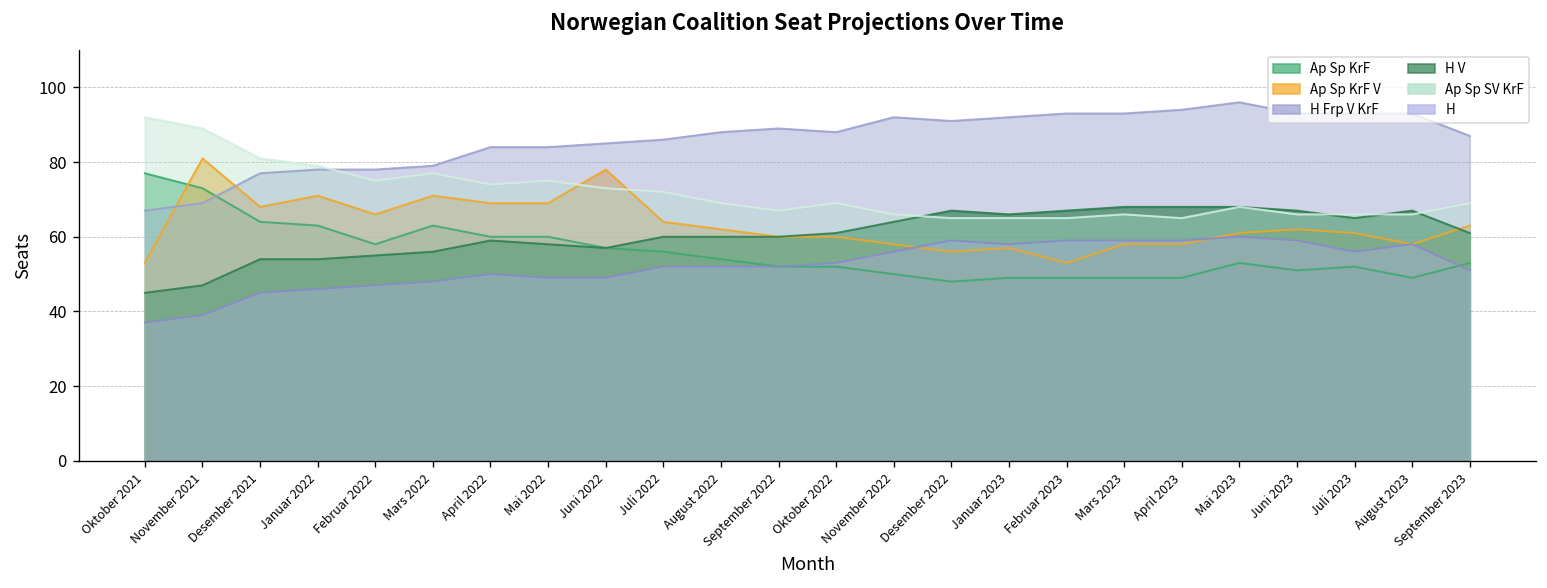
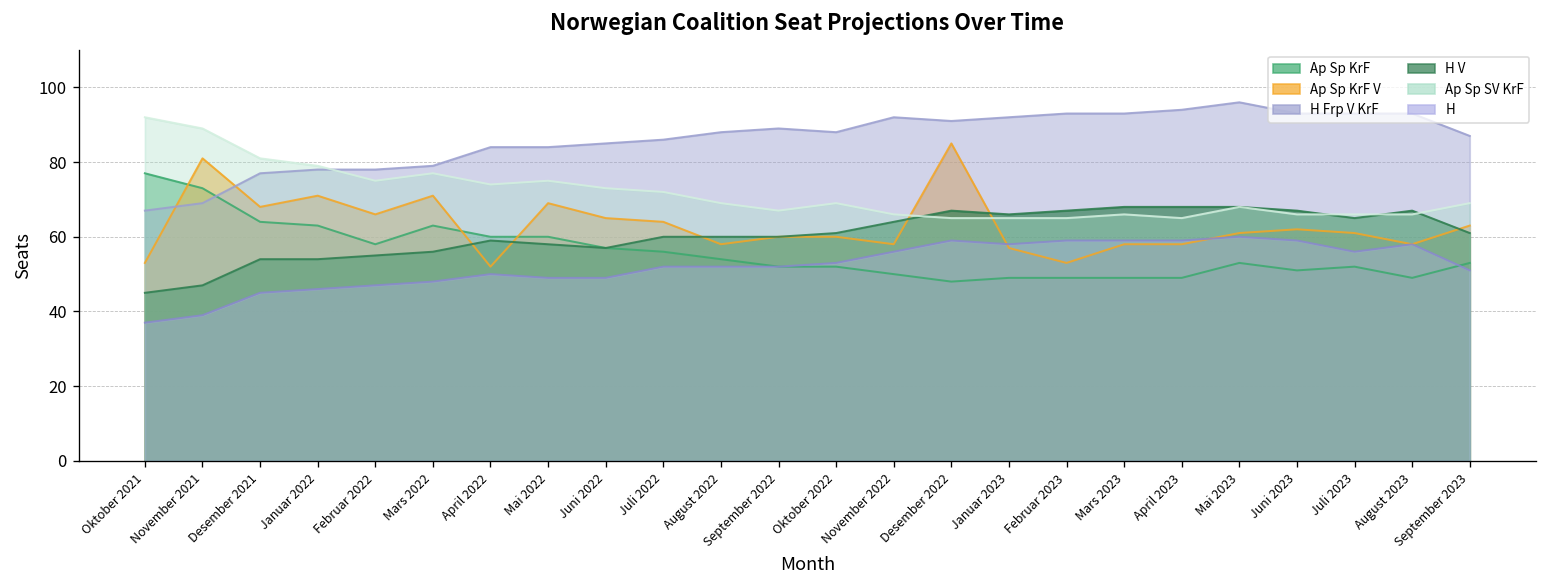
  {
    "Ap Sp KrF V": {
      "Oktober 2021": 53,
      "November 2021": 81,
      "Desember 2021": 68,
      "Januar 2022": 71,
      "Februar 2022": 66,
      "Mars 2022": 71,
-     "April 2022": 69,
+     "April 2022": 52,
      "Mai 2022": 69,
-     "Juni 2022": 78,
+     "Juni 2022": 65,
      "Juli 2022": 64,
-     "August 2022": 62,
+     "August 2022": 58,
      "Oktober 2022": 60,
      "November 2022": 58,
-     "Desember 2022": 56,
+     "Desember 2022": 85,
      "Januar 2023": 57,
      "Februar 2023": 53,
      "Mars 2023": 58,
      "April 2023": 58,
      "Mai 2023": 61,
      "Juni 2023": 62,
      "Juli 2023": 61,
      "September 2023": 63
    }
  }
